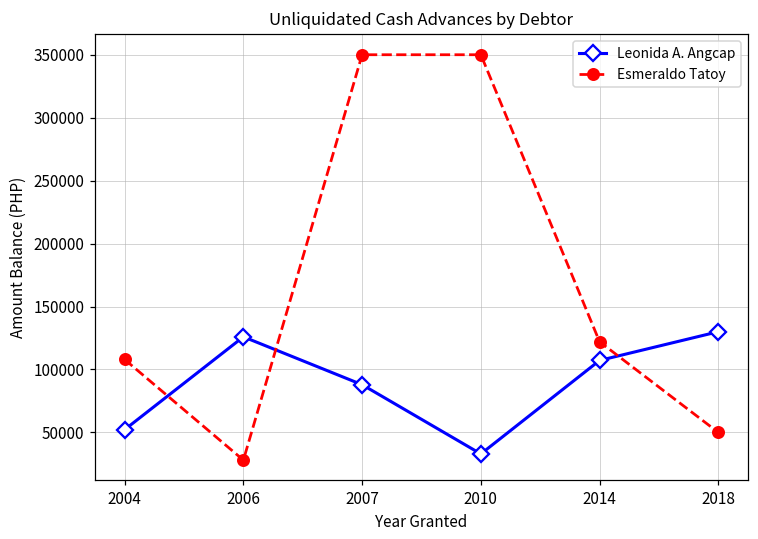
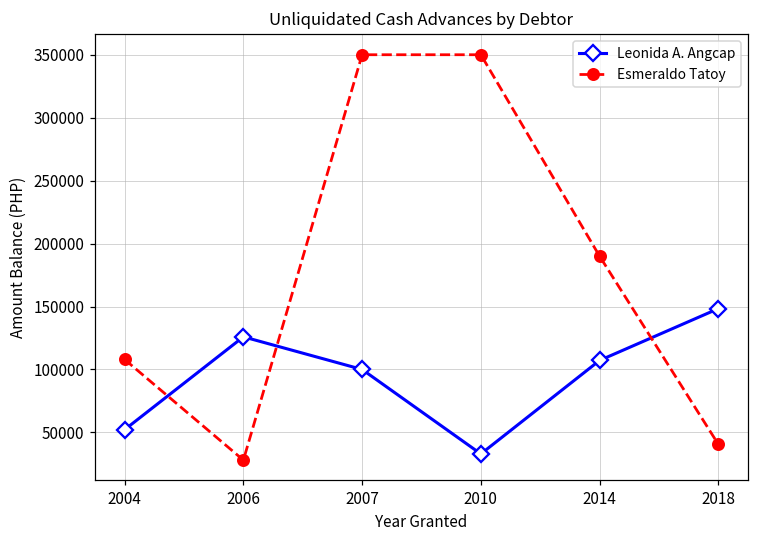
  {
    "Leonida A. Angcap": {
      "2004": 52000,
      "2006": 126000,
-     "2007": 88000,
+     "2007": 100000,
      "2010": 33000,
      "2014": 107000,
-     "2018": 130000
+     "2018": 148000
    },
    "Esmeraldo Tatoy": {
      "2004": 108000,
      "2006": 28000,
      "2007": 350000,
      "2010": 350000,
-     "2014": 122000,
-     "2018": 50000
+     "2014": 190000,
+     "2018": 41000
    }
  }
